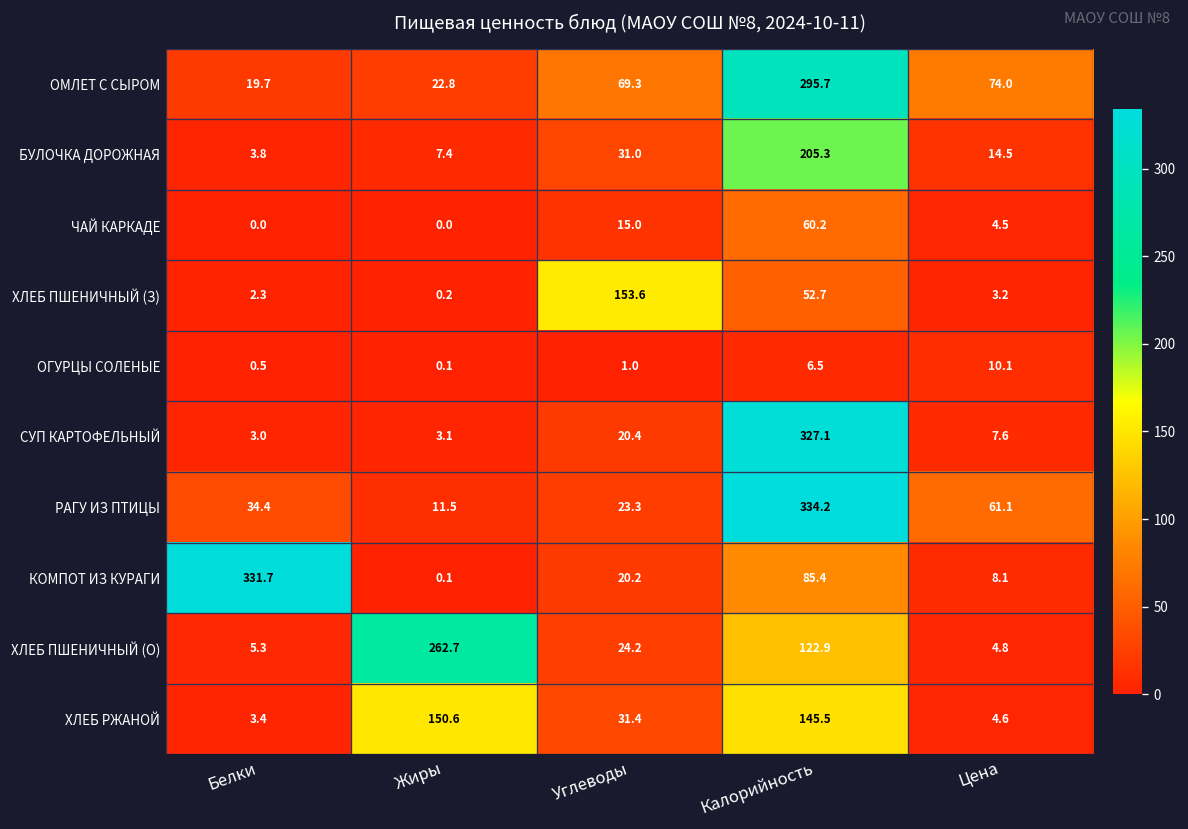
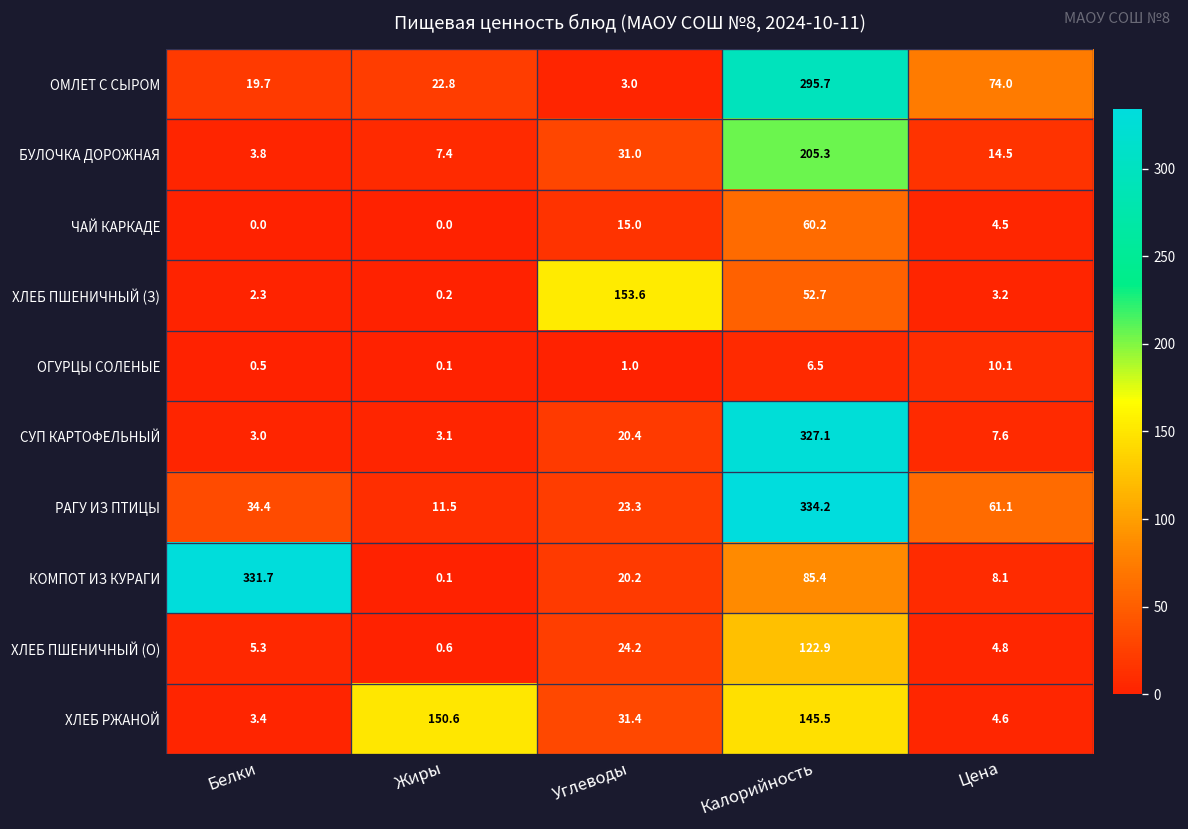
  {
    "ОМЛЕТ С СЫРОМ": {
      "Белки": 19.7,
      "Жиры": 22.8,
-     "Углеводы": 69.3,
+     "Углеводы": 3.0,
      "Калорийность": 295.7,
      "Цена": 74.0
    },
    "БУЛОЧКА ДОРОЖНАЯ": {
      "Белки": 3.8,
      "Жиры": 7.4,
      "Углеводы": 31.0,
      "Калорийность": 205.3,
      "Цена": 14.5
    },
    "ЧАЙ КАРКАДЕ": {
      "Белки": 0.0,
      "Жиры": 0.0,
      "Углеводы": 15.0,
      "Калорийность": 60.2,
      "Цена": 4.5
    },
    "ХЛЕБ ПШЕНИЧНЫЙ (З)": {
      "Белки": 2.3,
      "Жиры": 0.2,
      "Углеводы": 153.6,
      "Калорийность": 52.7,
      "Цена": 3.2
    },
    "ОГУРЦЫ СОЛЕНЫЕ": {
      "Белки": 0.5,
      "Жиры": 0.1,
      "Углеводы": 1.0,
      "Калорийность": 6.5,
      "Цена": 10.1
    },
    "СУП КАРТОФЕЛЬНЫЙ": {
      "Белки": 3.0,
      "Жиры": 3.1,
      "Углеводы": 20.4,
      "Калорийность": 327.1,
      "Цена": 7.6
    },
    "РАГУ ИЗ ПТИЦЫ": {
      "Белки": 34.4,
      "Жиры": 11.5,
      "Углеводы": 23.3,
      "Калорийность": 334.2,
      "Цена": 61.1
    },
    "КОМПОТ ИЗ КУРАГИ": {
      "Белки": 331.7,
      "Жиры": 0.1,
      "Углеводы": 20.2,
      "Калорийность": 85.4,
      "Цена": 8.1
    },
    "ХЛЕБ ПШЕНИЧНЫЙ (О)": {
      "Белки": 5.3,
-     "Жиры": 262.7,
+     "Жиры": 0.6,
      "Углеводы": 24.2,
      "Калорийность": 122.9,
      "Цена": 4.8
    },
    "ХЛЕБ РЖАНОЙ": {
      "Белки": 3.4,
      "Жиры": 150.6,
      "Углеводы": 31.4,
      "Калорийность": 145.5,
      "Цена": 4.6
    }
  }
